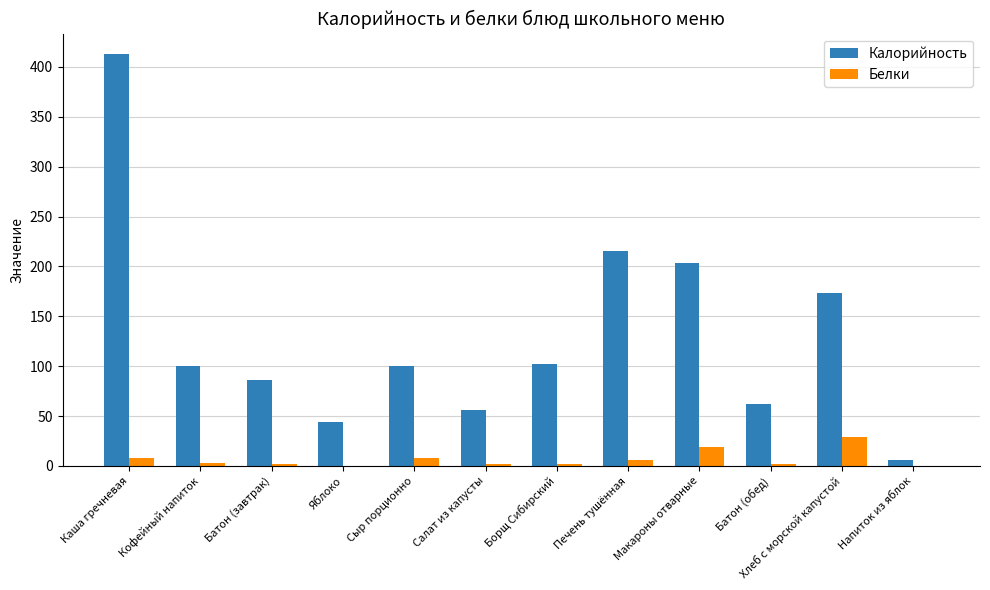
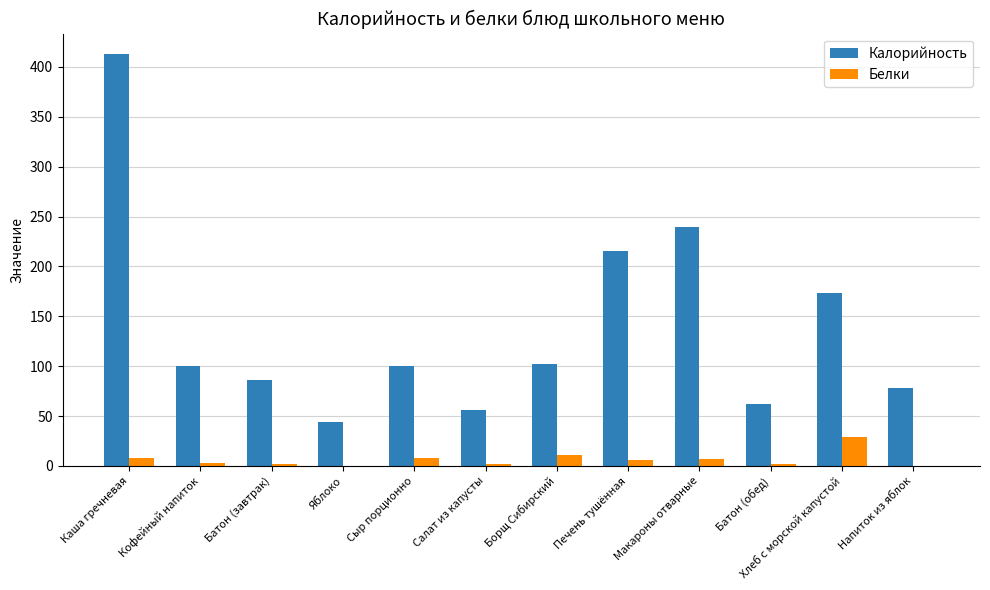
  {
    "Калорийность": {
      "Каша гречневая": 410,
      "Кофейный напиток": 100,
      "Батон (завтрак)": 90,
      "Яблоко": 40,
      "Сыр порционно": 100,
      "Салат из капусты": 60,
      "Борщ Сибирский": 100,
      "Печень тушённая": 220,
-     "Макароны отварные": 200,
+     "Макароны отварные": 240,
      "Батон (обед)": 60,
      "Хлеб с морской капустой": 170,
-     "Напиток из яблок": 10
+     "Напиток из яблок": 80
    },
    "Белки": {
      "Каша гречневая": 10,
      "Кофейный напиток": 0,
      "Сыр порционно": 10,
-     "Борщ Сибирский": 0,
+     "Борщ Сибирский": 10,
      "Печень тушённая": 10,
-     "Макароны отварные": 20,
+     "Макароны отварные": 10,
      "Хлеб с морской капустой": 30
    }
  }
